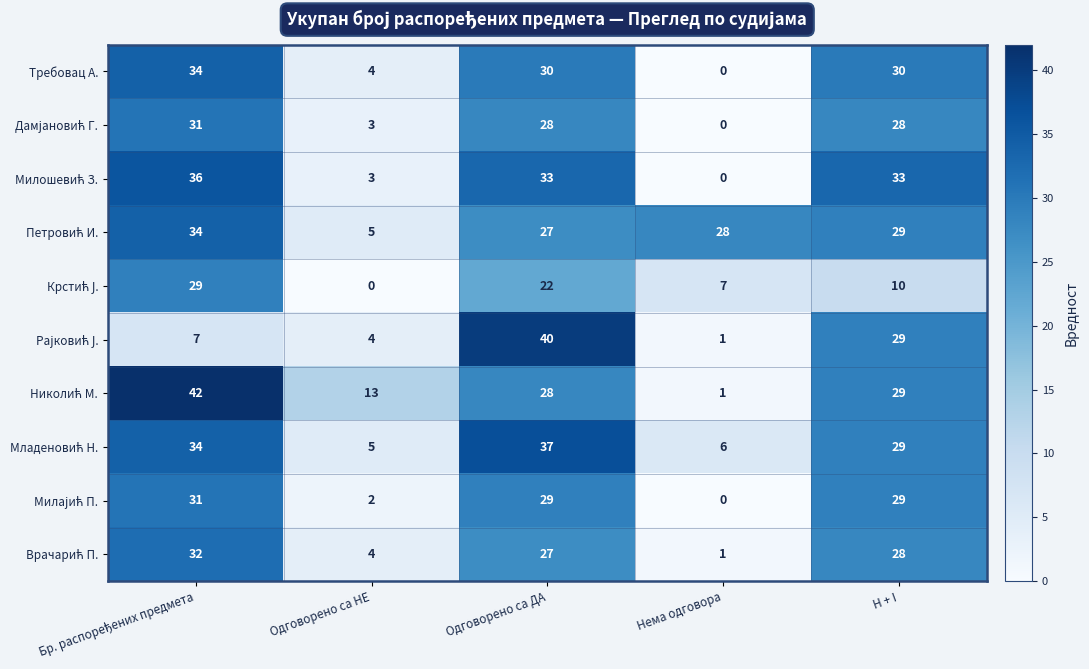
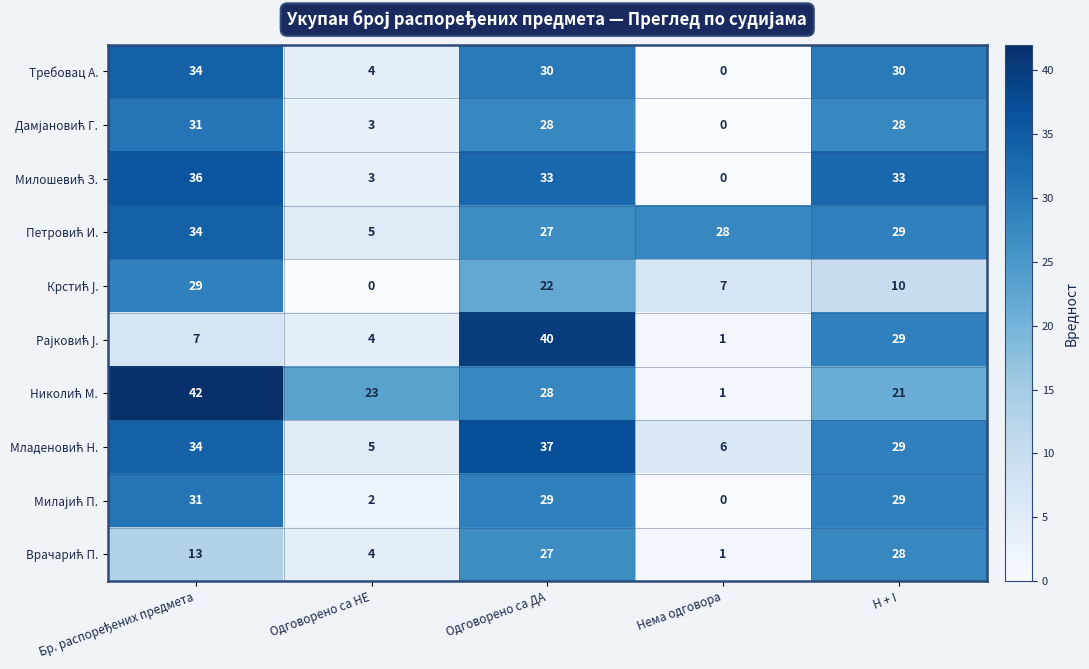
  {
    "Требовац А.": {
      "Бр. распоређених предмета": 34,
      "Одговорено са НЕ": 4,
      "Одговорено са ДА": 30,
      "Нема одговора": 0,
      "H + I": 30
    },
    "Дамјановић Г.": {
      "Бр. распоређених предмета": 31,
      "Одговорено са НЕ": 3,
      "Одговорено са ДА": 28,
      "Нема одговора": 0,
      "H + I": 28
    },
    "Милошевић З.": {
      "Бр. распоређених предмета": 36,
      "Одговорено са НЕ": 3,
      "Одговорено са ДА": 33,
      "Нема одговора": 0,
      "H + I": 33
    },
    "Петровић И.": {
      "Бр. распоређених предмета": 34,
      "Одговорено са НЕ": 5,
      "Одговорено са ДА": 27,
      "Нема одговора": 28,
      "H + I": 29
    },
    "Крстић Ј.": {
      "Бр. распоређених предмета": 29,
      "Одговорено са НЕ": 0,
      "Одговорено са ДА": 22,
      "Нема одговора": 7,
      "H + I": 10
    },
    "Рајковић Ј.": {
      "Бр. распоређених предмета": 7,
      "Одговорено са НЕ": 4,
      "Одговорено са ДА": 40,
      "Нема одговора": 1,
      "H + I": 29
    },
    "Николић М.": {
      "Бр. распоређених предмета": 42,
-     "Одговорено са НЕ": 13,
+     "Одговорено са НЕ": 23,
      "Одговорено са ДА": 28,
      "Нема одговора": 1,
-     "H + I": 29
+     "H + I": 21
    },
    "Младеновић Н.": {
      "Бр. распоређених предмета": 34,
      "Одговорено са НЕ": 5,
      "Одговорено са ДА": 37,
      "Нема одговора": 6,
      "H + I": 29
    },
    "Милајић П.": {
      "Бр. распоређених предмета": 31,
      "Одговорено са НЕ": 2,
      "Одговорено са ДА": 29,
      "Нема одговора": 0,
      "H + I": 29
    },
    "Врачарић П.": {
-     "Бр. распоређених предмета": 32,
+     "Бр. распоређених предмета": 13,
      "Одговорено са НЕ": 4,
      "Одговорено са ДА": 27,
      "Нема одговора": 1,
      "H + I": 28
    }
  }
